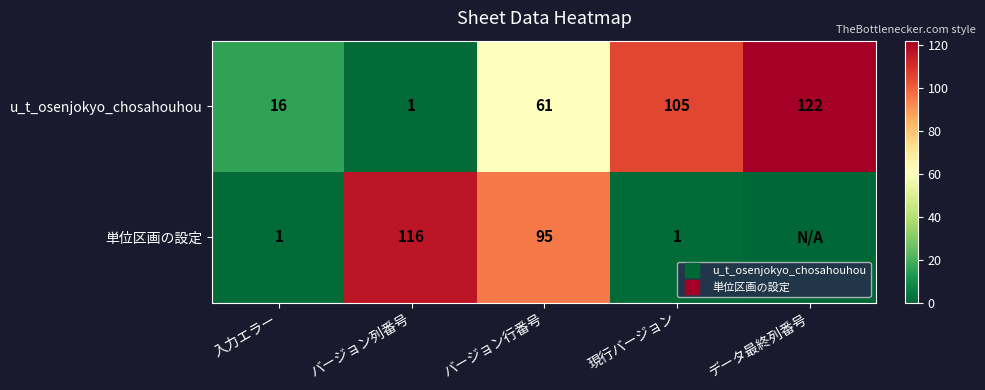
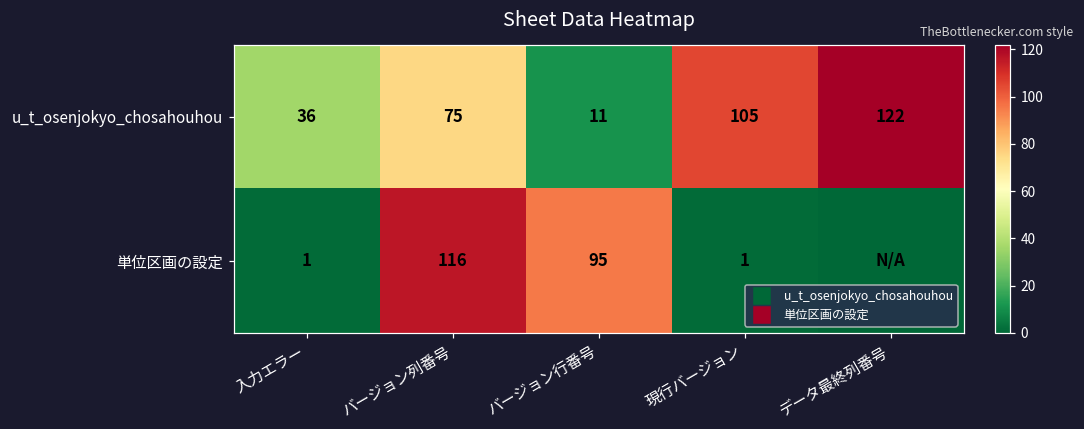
  {
    "u_t_osenjokyo_chosahouhou": {
-     "入力エラー": 16,
-     "バージョン列番号": 1,
-     "バージョン行番号": 61,
+     "入力エラー": 36,
+     "バージョン列番号": 75,
+     "バージョン行番号": 11,
      "現行バージョン": 105,
      "データ最終列番号": 122
    },
    "単位区画の設定": {
      "入力エラー": 1,
      "バージョン列番号": 116,
      "バージョン行番号": 95,
      "現行バージョン": 1
    }
  }
